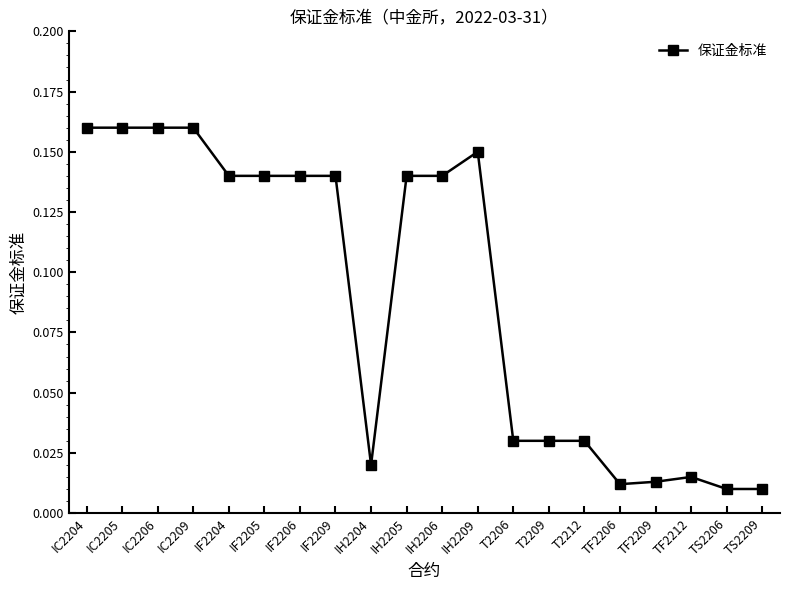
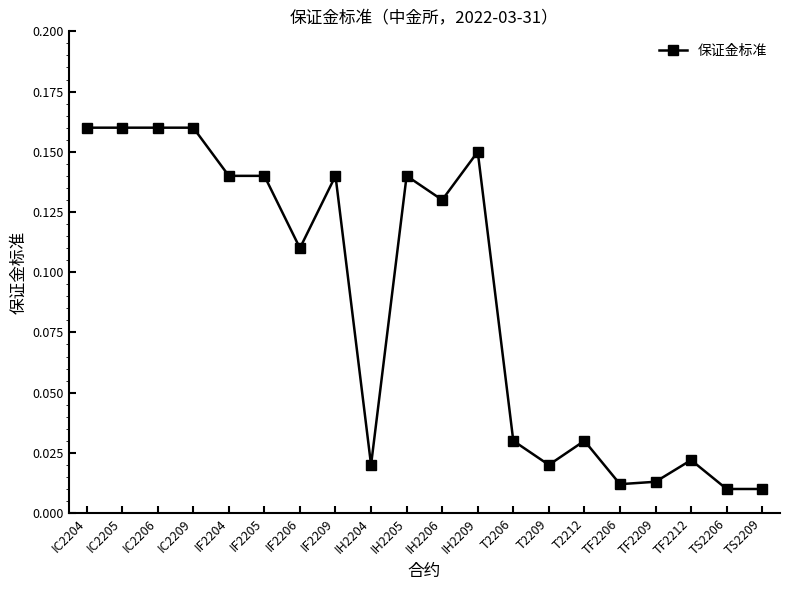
  {
    "IC2204": 0.160,
    "IC2205": 0.160,
    "IC2206": 0.160,
    "IC2209": 0.160,
    "IF2204": 0.140,
    "IF2205": 0.140,
-   "IF2206": 0.14,
+   "IF2206": 0.11,
    "IF2209": 0.140,
    "IH2204": 0.020,
    "IH2205": 0.140,
-   "IH2206": 0.14,
+   "IH2206": 0.13,
    "IH2209": 0.150,
    "T2206": 0.030,
-   "T2209": 0.03,
+   "T2209": 0.02,
    "T2212": 0.030,
    "TF2206": 0.012,
    "TF2209": 0.013,
-   "TF2212": 0.015,
+   "TF2212": 0.022,
    "TS2206": 0.010,
    "TS2209": 0.010
  }
